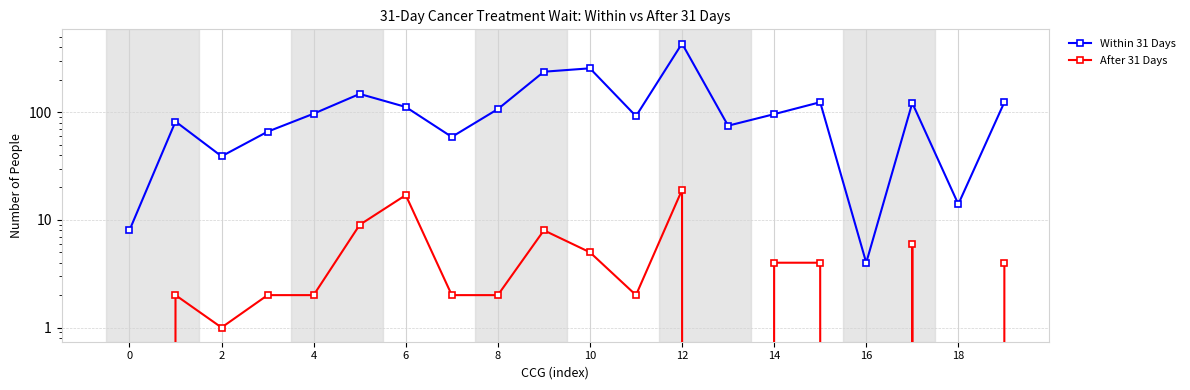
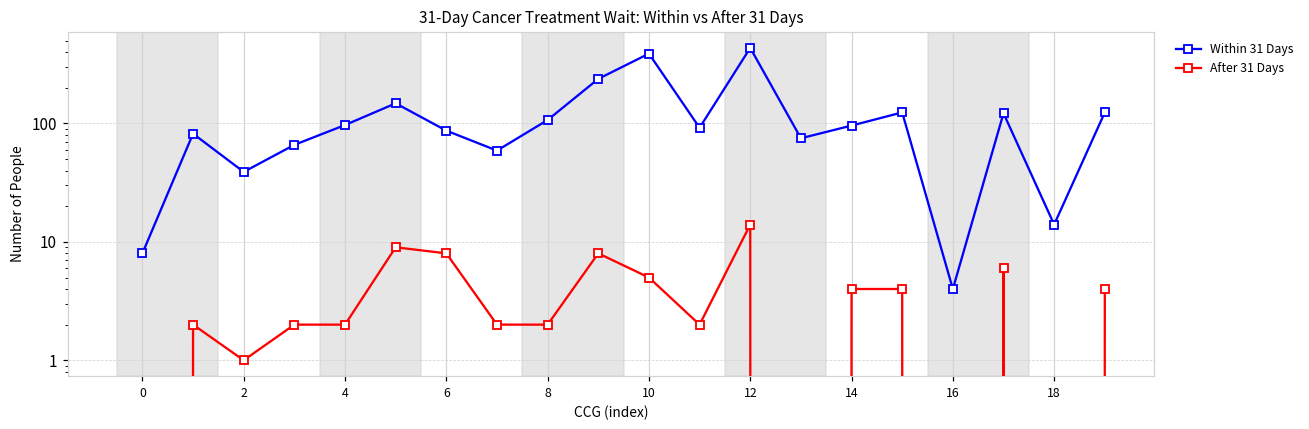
  {
    "Within 31 Days": {
      "0": 8,
      "2": 39,
      "4": 100,
-     "6": 110,
+     "6": 90,
      "8": 110,
-     "10": 260,
+     "10": 390,
      "12": 440,
      "14": 100,
      "16": 4,
      "18": 14
    },
    "After 31 Days": {
      "2": 1,
      "4": 2,
-     "6": 17,
+     "6": 8,
      "8": 2,
      "10": 5,
-     "12": 19,
+     "12": 14,
      "14": 4
    }
  }
